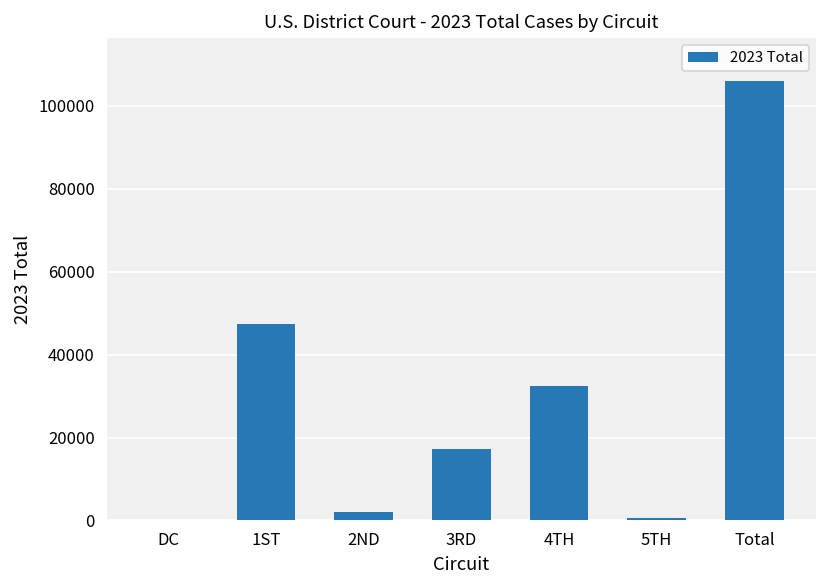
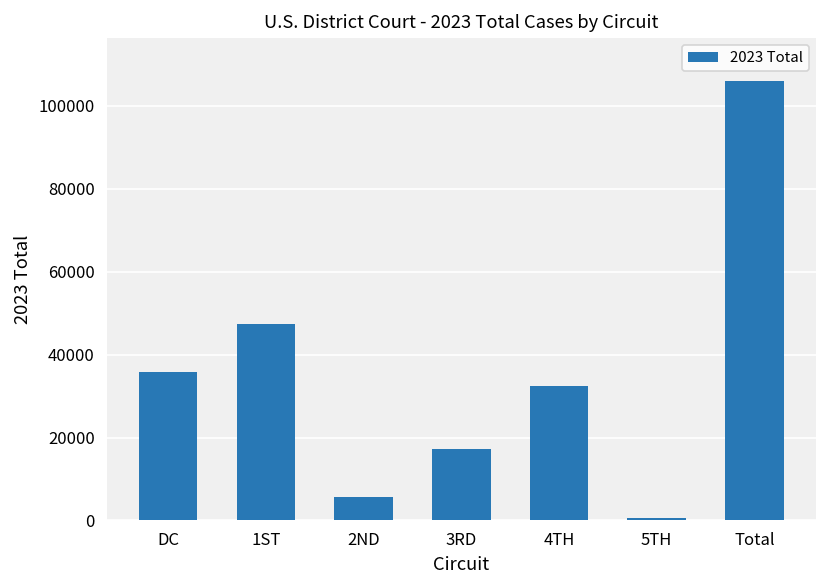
  {
-   "DC": 0,
+   "DC": 36000,
    "1ST": 47000,
-   "2ND": 2000,
+   "2ND": 6000,
    "3RD": 17000,
    "4TH": 32000,
    "Total": 106000
  }
